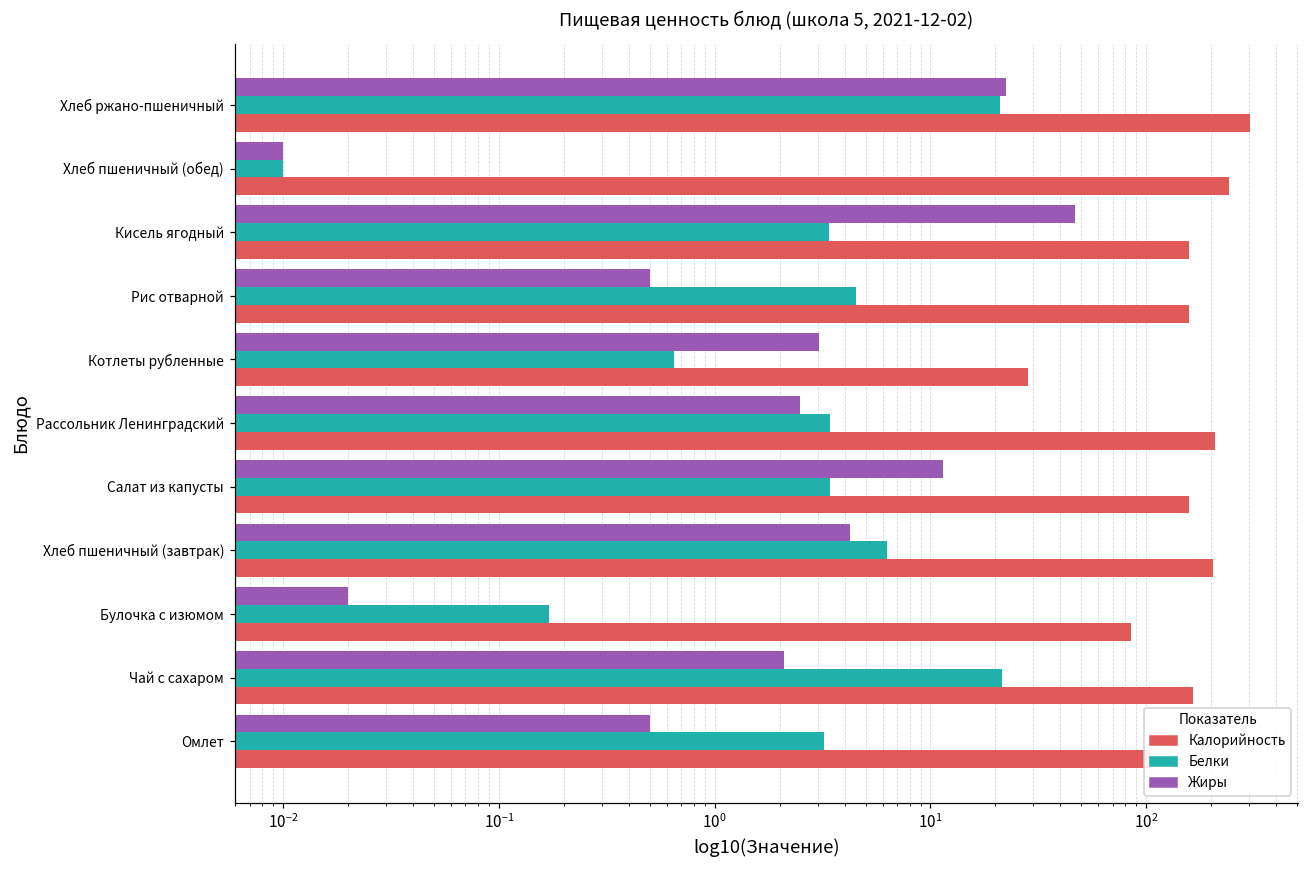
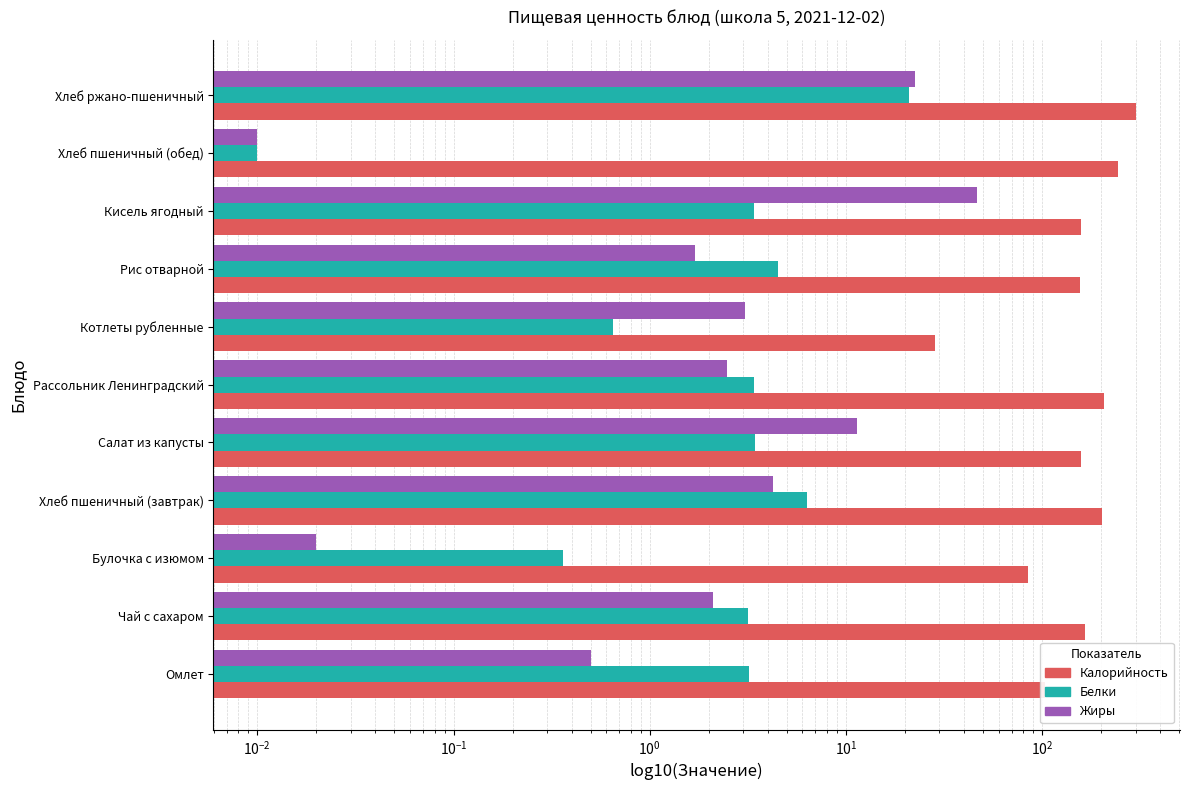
  {
    "Калорийность": {
      "Хлеб ржано-пшеничный": 300,
      "Хлеб пшеничный (обед)": 240,
      "Кисель ягодный": 160,
      "Рис отварной": 160,
      "Котлеты рубленные": 28,
      "Рассольник Ленинградский": 210,
      "Салат из капусты": 160,
      "Хлеб пшеничный (завтрак)": 200,
      "Булочка с изюмом": 85,
      "Чай с сахаром": 170
    },
    "Белки": {
      "Хлеб ржано-пшеничный": 21,
      "Хлеб пшеничный (обед)": 0.01,
      "Кисель ягодный": 3.4,
      "Рис отварной": 4.5,
      "Котлеты рубленные": 0.65,
      "Рассольник Ленинградский": 3.4,
      "Салат из капусты": 3.4,
      "Хлеб пшеничный (завтрак)": 6.3,
-     "Булочка с изюмом": 0.17,
-     "Чай с сахаром": 22,
+     "Булочка с изюмом": 0.36,
+     "Чай с сахаром": 3.2,
      "Омлет": 3.2
    },
    "Жиры": {
      "Хлеб ржано-пшеничный": 23,
      "Хлеб пшеничный (обед)": 0.010,
      "Кисель ягодный": 47,
-     "Рис отварной": 0.5,
+     "Рис отварной": 1.7,
      "Котлеты рубленные": 3.1,
      "Рассольник Ленинградский": 2.5,
      "Салат из капусты": 11,
      "Хлеб пшеничный (завтрак)": 4.2,
      "Булочка с изюмом": 0.020,
      "Чай с сахаром": 2.1,
      "Омлет": 0.5
    }
  }
